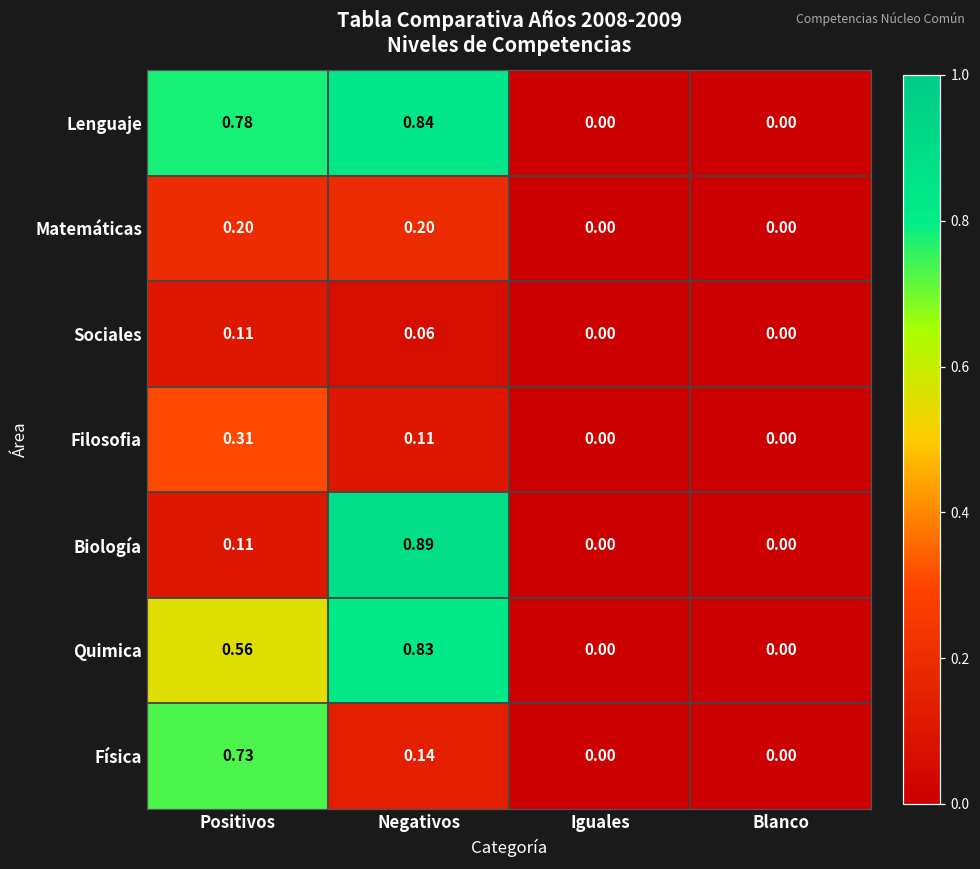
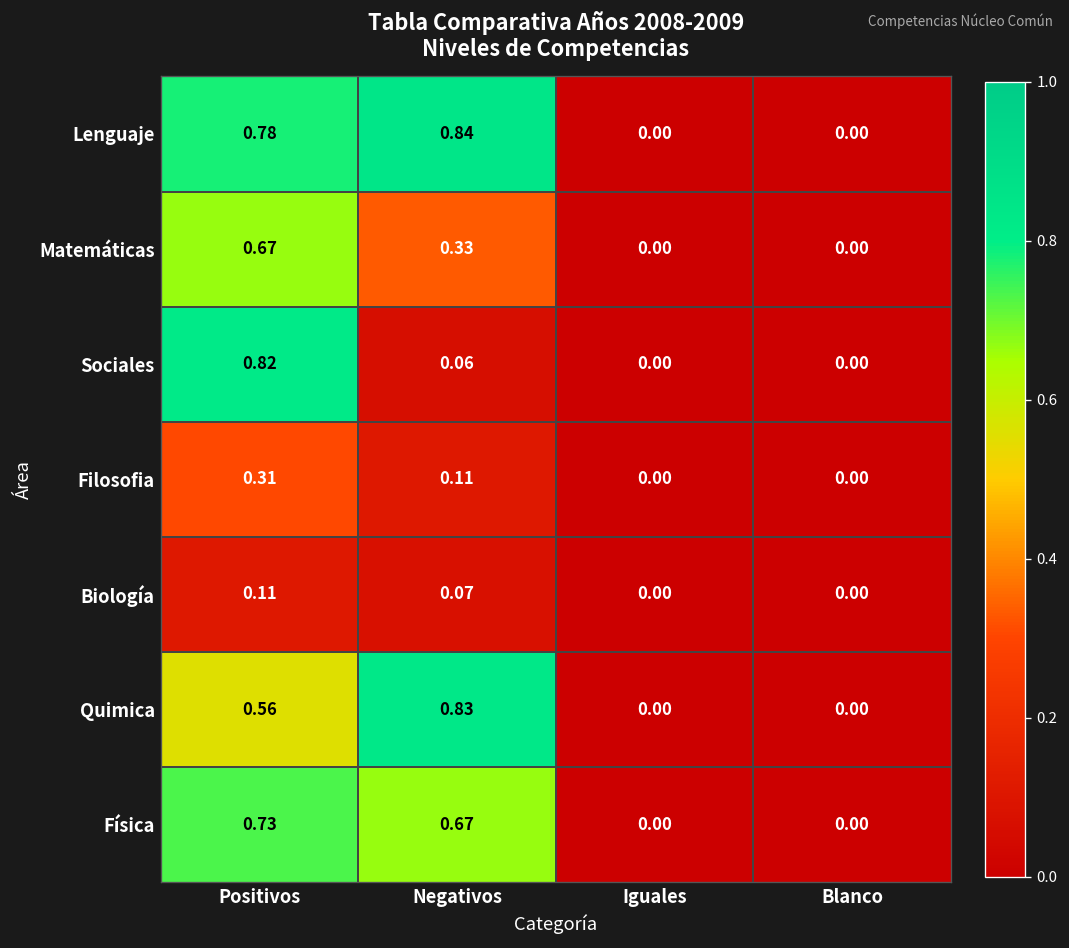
  {
    "Lenguaje": {
      "Positivos": 0.78,
      "Negativos": 0.84,
      "Iguales": 0.00,
      "Blanco": 0.00
    },
    "Matemáticas": {
-     "Positivos": 0.20,
-     "Negativos": 0.20,
+     "Positivos": 0.67,
+     "Negativos": 0.33,
      "Iguales": 0.00,
      "Blanco": 0.00
    },
    "Sociales": {
-     "Positivos": 0.11,
+     "Positivos": 0.82,
      "Negativos": 0.06,
      "Iguales": 0.00,
      "Blanco": 0.00
    },
    "Filosofia": {
      "Positivos": 0.31,
      "Negativos": 0.11,
      "Iguales": 0.00,
      "Blanco": 0.00
    },
    "Biología": {
      "Positivos": 0.11,
-     "Negativos": 0.89,
+     "Negativos": 0.07,
      "Iguales": 0.00,
      "Blanco": 0.00
    },
    "Quimica": {
      "Positivos": 0.56,
      "Negativos": 0.83,
      "Iguales": 0.00,
      "Blanco": 0.00
    },
    "Física": {
      "Positivos": 0.73,
-     "Negativos": 0.14,
+     "Negativos": 0.67,
      "Iguales": 0.00,
      "Blanco": 0.00
    }
  }
